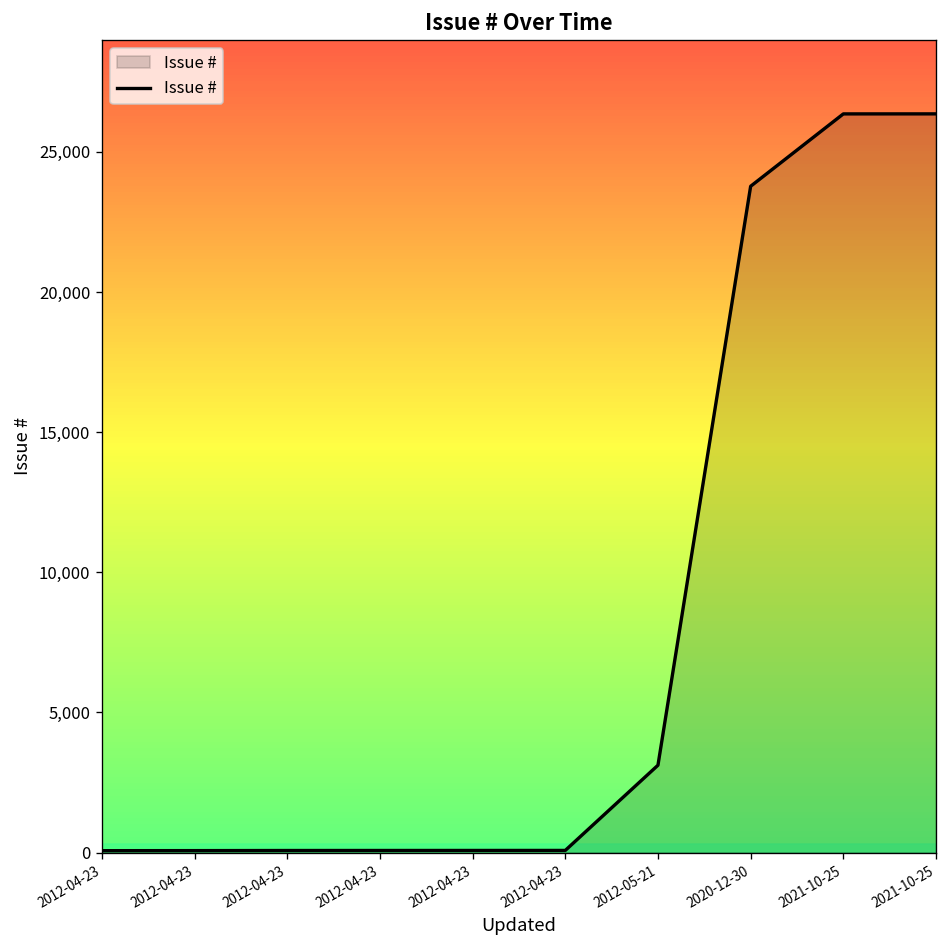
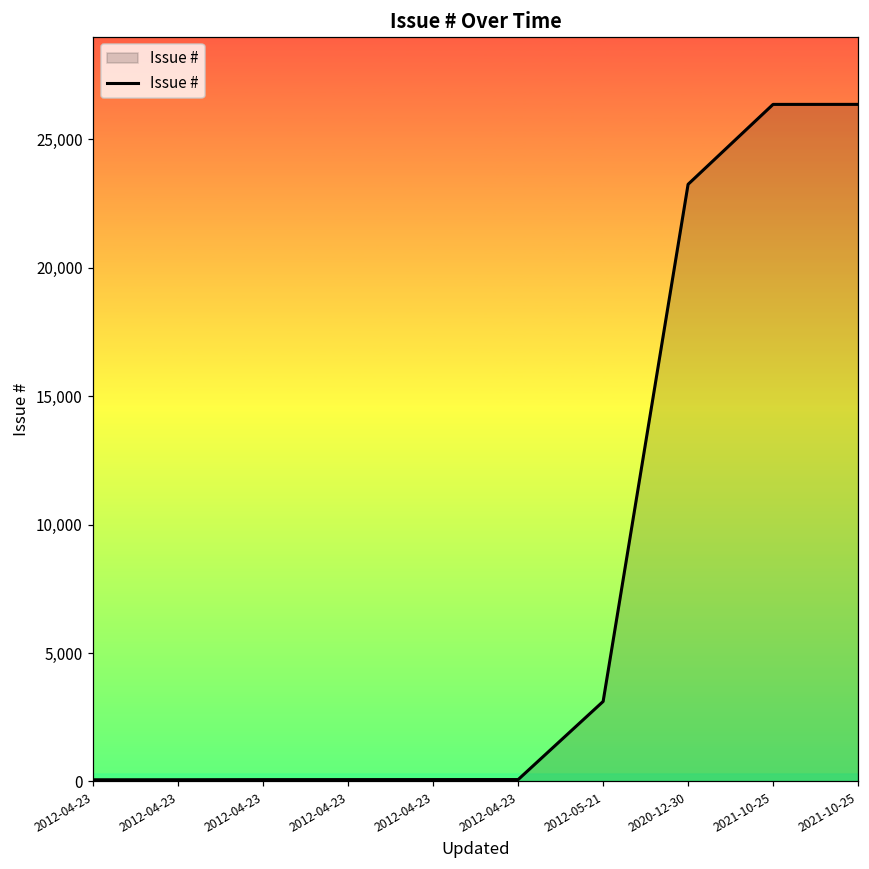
  {
    "2012-05-21": "3,100",
-   "2020-12-30": "23,800"
+   "2020-12-30": "23,200"
  }
